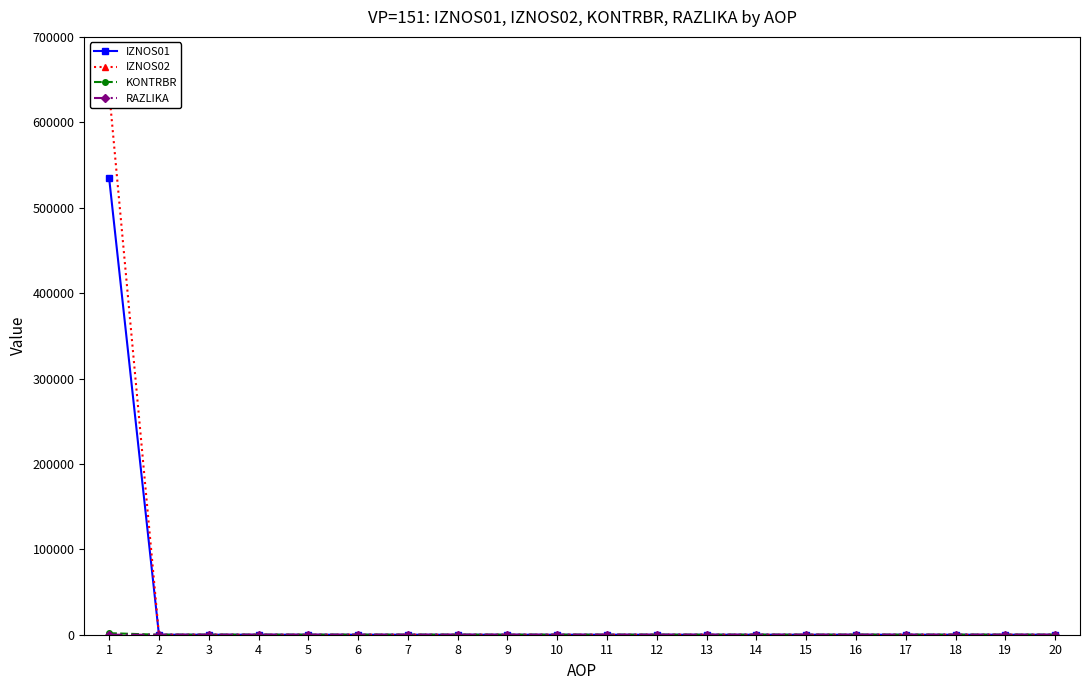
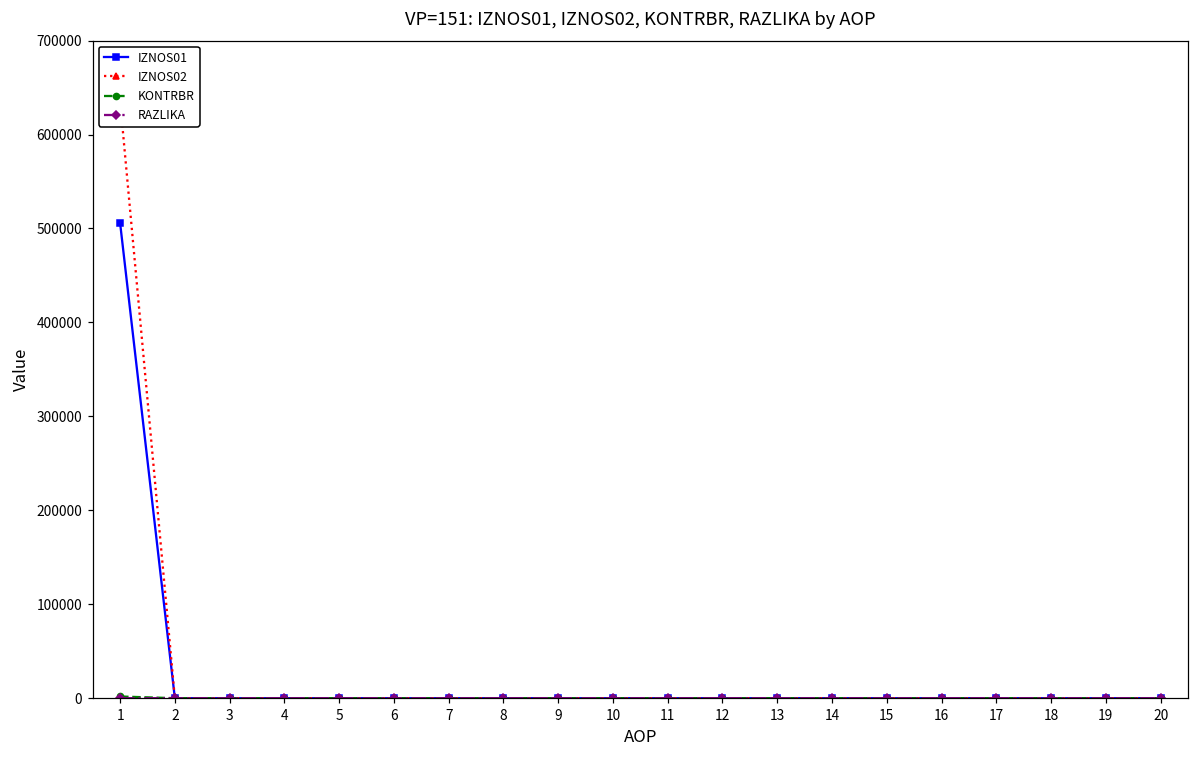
  {
    "IZNOS01": {
-     "1": 530000
+     "1": 510000
    }
  }
